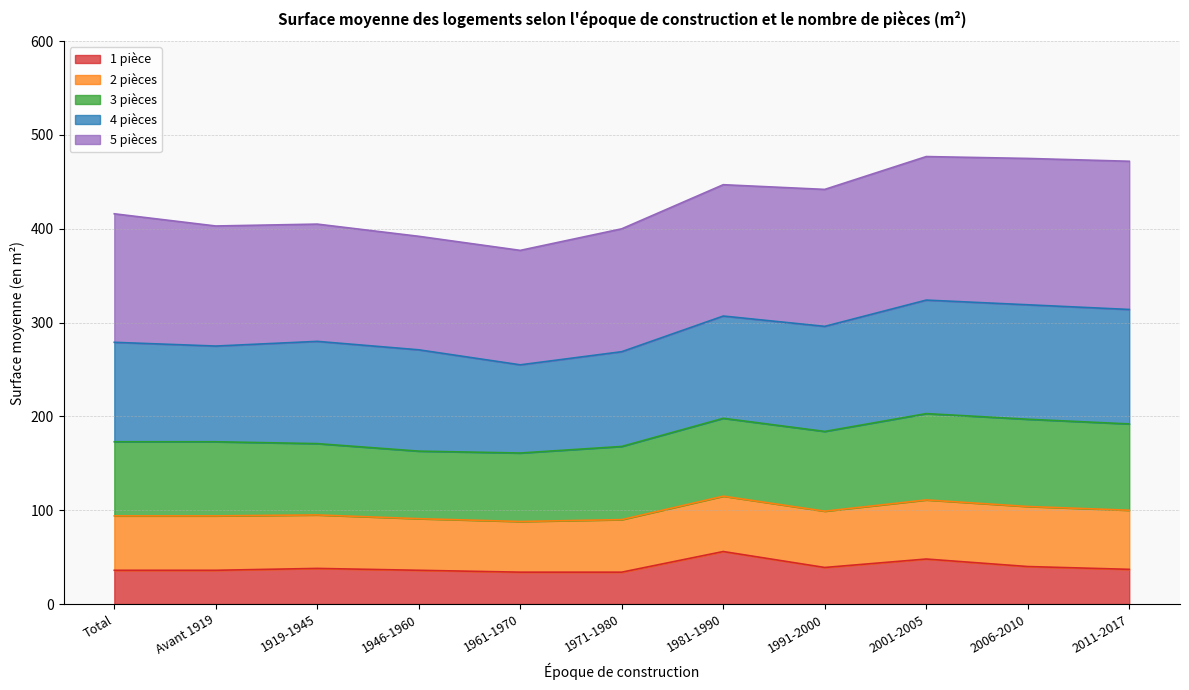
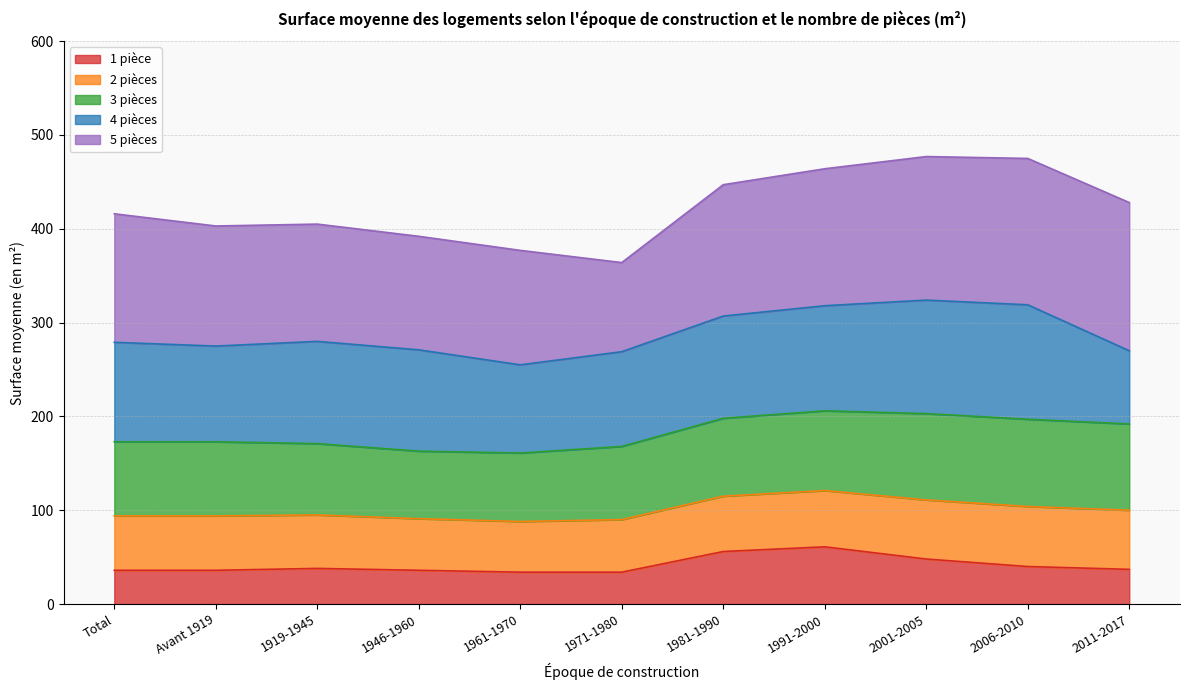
  {
    "1 pièce": {
      "Total": 40,
      "Avant 1919": 40,
      "1919-1945": 40,
      "1946-1960": 40,
      "1961-1970": 30,
      "1971-1980": 30,
      "1981-1990": 60,
-     "1991-2000": 40,
+     "1991-2000": 60,
      "2001-2005": 50,
      "2006-2010": 40,
      "2011-2017": 40
    },
    "2 pièces": {
      "Total": 60,
      "Avant 1919": 60,
      "1919-1945": 60,
      "1946-1960": 60,
      "1961-1970": 50,
      "1971-1980": 60,
      "1981-1990": 60,
      "1991-2000": 60,
      "2001-2005": 60,
      "2006-2010": 60,
      "2011-2017": 60
    },
    "3 pièces": {
      "Total": 80,
      "Avant 1919": 80,
      "1919-1945": 80,
      "1946-1960": 70,
      "1961-1970": 70,
      "1971-1980": 80,
      "1981-1990": 80,
      "1991-2000": 90,
      "2001-2005": 90,
      "2006-2010": 90,
      "2011-2017": 90
    },
    "4 pièces": {
      "Total": 110,
      "Avant 1919": 100,
      "1919-1945": 110,
      "1946-1960": 110,
      "1961-1970": 90,
      "1971-1980": 100,
      "1981-1990": 110,
      "1991-2000": 110,
      "2001-2005": 120,
      "2006-2010": 120,
-     "2011-2017": 120
+     "2011-2017": 80
    },
    "5 pièces": {
      "Total": 140,
      "Avant 1919": 130,
      "1919-1945": 130,
      "1946-1960": 120,
      "1961-1970": 120,
-     "1971-1980": 130,
+     "1971-1980": 100,
      "1981-1990": 140,
      "1991-2000": 150,
      "2001-2005": 150,
      "2006-2010": 160,
      "2011-2017": 160
    }
  }
